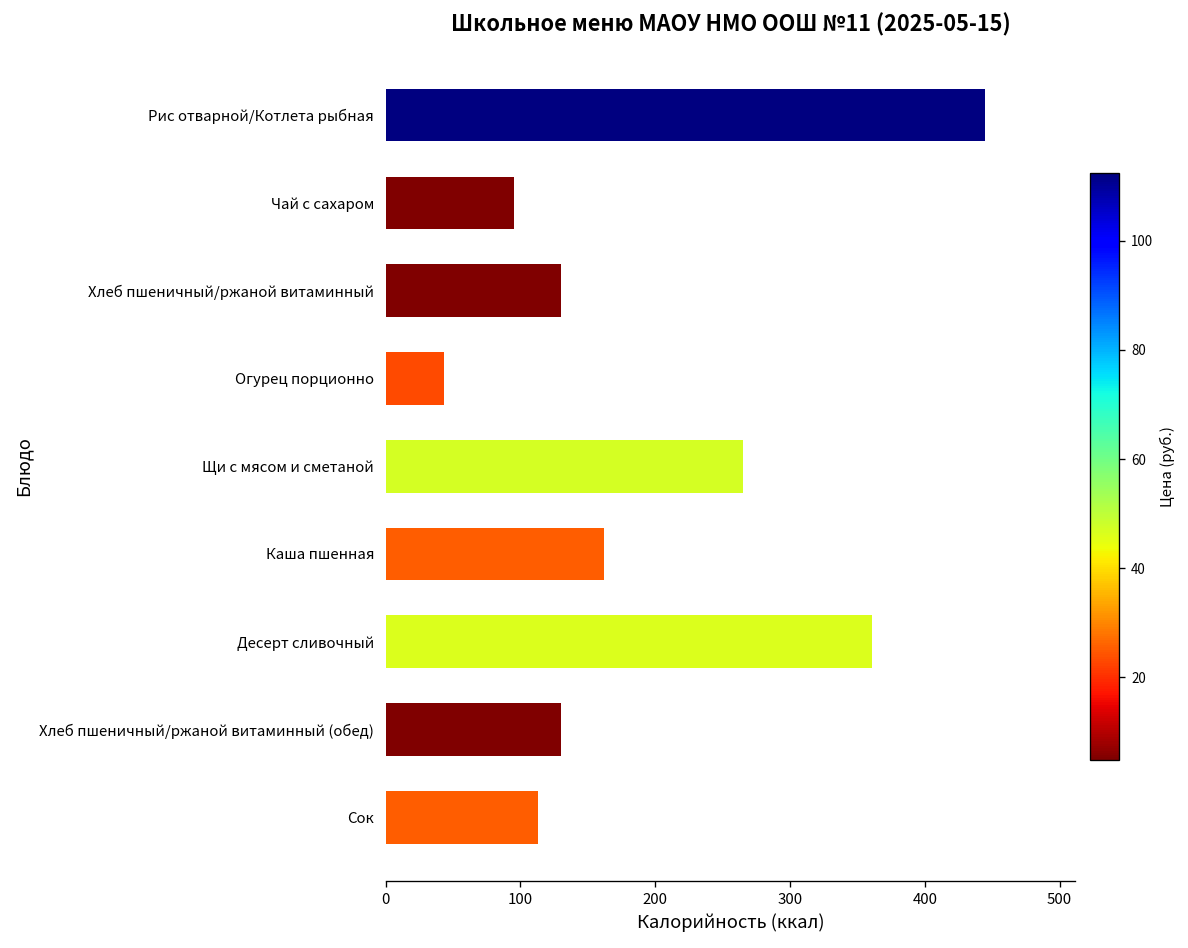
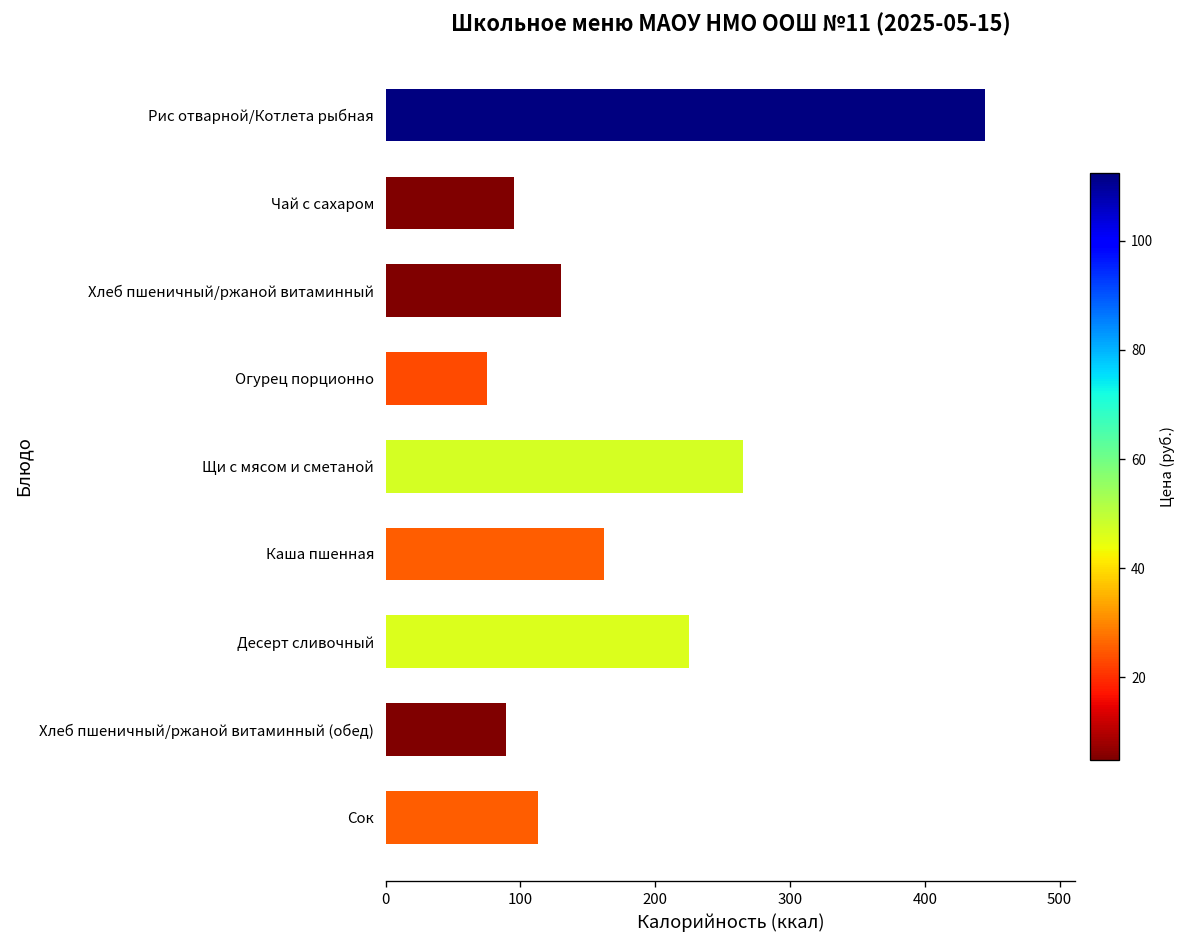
  {
    "Рис отварной/Котлета рыбная": 445,
    "Чай с сахаром": 95,
    "Хлеб пшеничный/ржаной витаминный": 130,
-   "Огурец порционно": 43,
+   "Огурец порционно": 75,
    "Щи с мясом и сметаной": 265,
    "Каша пшенная": 162,
-   "Десерт сливочный": 361,
-   "Хлеб пшеничный/ржаной витаминный (обед)": 130,
+   "Десерт сливочный": 225,
+   "Хлеб пшеничный/ржаной витаминный (обед)": 89,
    "Сок": 113
  }
